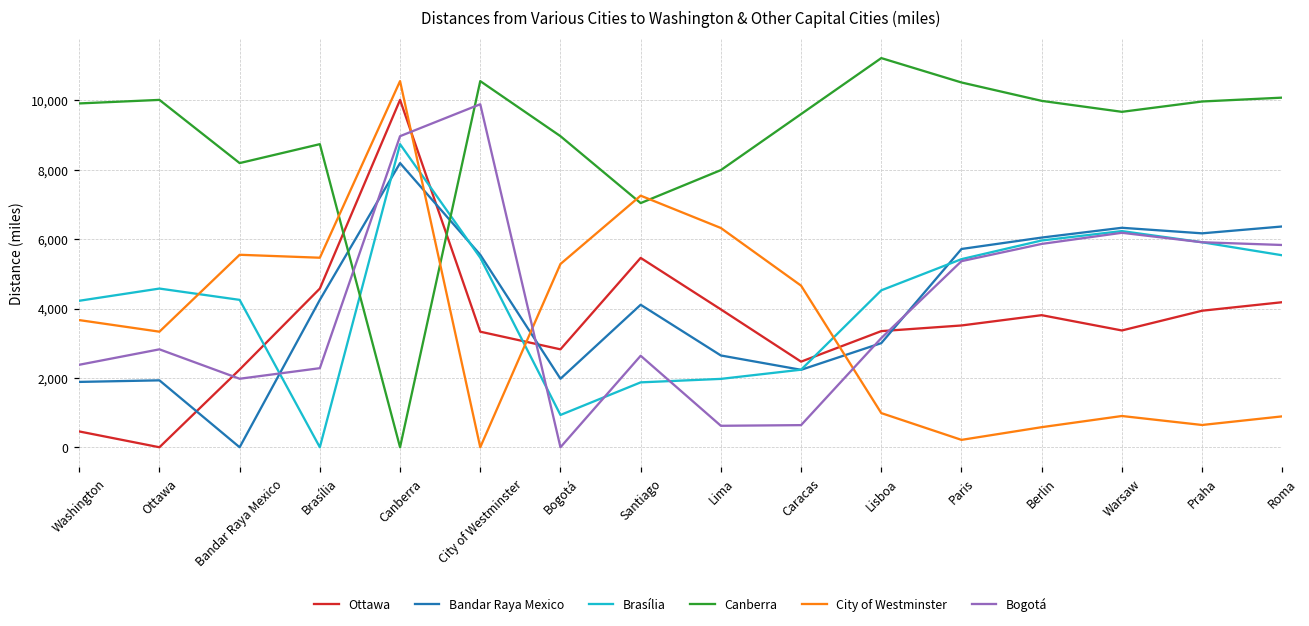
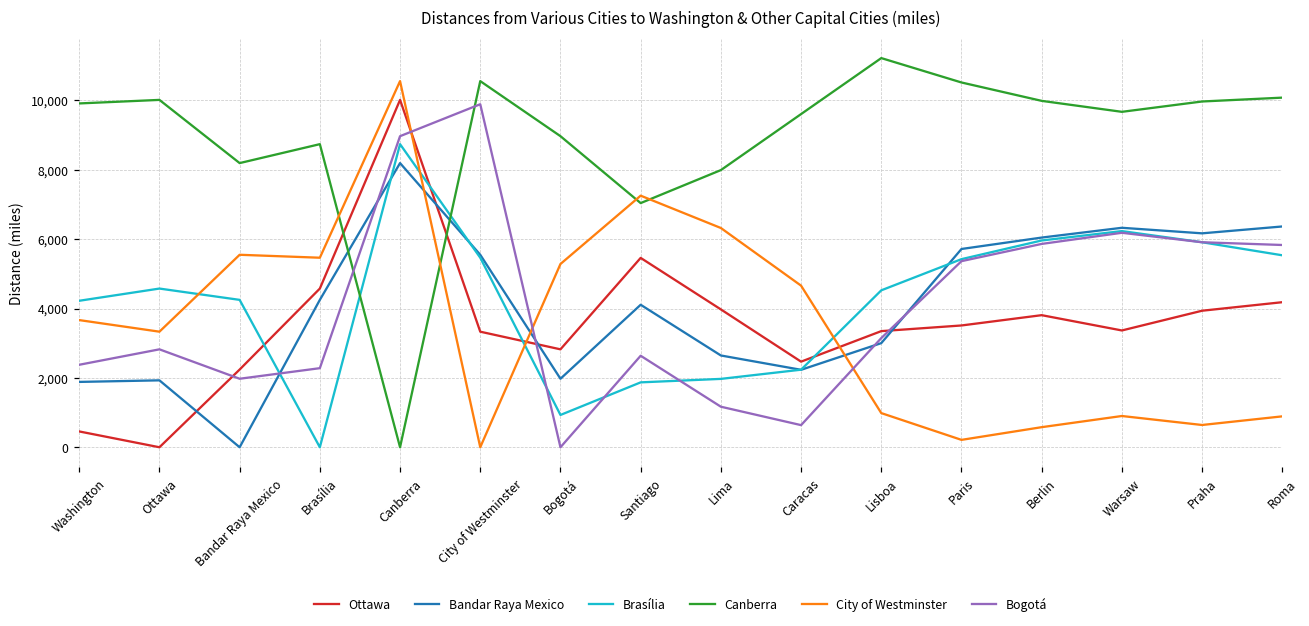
  {
    "Ottawa": {
      "Washington": "500",
      "Ottawa": "0",
      "Bandar Raya Mexico": "2,200",
      "Brasília": "4,600",
      "Canberra": "10,000",
      "City of Westminster": "3,300",
      "Bogotá": "2,800",
      "Santiago": "5,500",
      "Lima": "4,000",
      "Caracas": "2,500",
      "Lisboa": "3,300",
      "Paris": "3,500",
      "Berlin": "3,800",
      "Warsaw": "3,400",
      "Praha": "3,900",
      "Roma": "4,200"
    },
    "Bandar Raya Mexico": {
      "Washington": "1,900",
      "Ottawa": "1,900",
      "Bandar Raya Mexico": "0",
      "Brasília": "4,200",
      "Canberra": "8,200",
      "City of Westminster": "5,500",
      "Bogotá": "2,000",
      "Santiago": "4,100",
      "Lima": "2,600",
      "Lisboa": "3,000",
      "Paris": "5,700",
      "Berlin": "6,000",
      "Warsaw": "6,300",
      "Praha": "6,200",
      "Roma": "6,400"
    },
    "Brasília": {
      "Washington": "4,200",
      "Ottawa": "4,600",
      "Bandar Raya Mexico": "4,200",
      "Brasília": "0",
      "Canberra": "8,700",
      "City of Westminster": "5,500",
      "Bogotá": "900",
      "Santiago": "1,900",
      "Lima": "2,000",
      "Lisboa": "4,500",
      "Berlin": "6,000",
      "Roma": "5,500"
    },
    "Canberra": {
      "Washington": "9,900",
      "Ottawa": "10,000",
      "Bandar Raya Mexico": "8,200",
      "Brasília": "8,700",
      "Canberra": "0",
      "City of Westminster": "10,600",
      "Bogotá": "9,000",
      "Santiago": "7,000",
      "Lima": "8,000",
      "Caracas": "9,600",
      "Lisboa": "11,200",
      "Paris": "10,500",
      "Berlin": "10,000",
      "Warsaw": "9,700",
      "Praha": "10,000",
      "Roma": "10,100"
    },
    "City of Westminster": {
      "Washington": "3,700",
      "Ottawa": "3,300",
      "Bandar Raya Mexico": "5,500",
      "Brasília": "5,500",
      "Canberra": "10,600",
      "City of Westminster": "0",
      "Bogotá": "5,300",
      "Santiago": "7,300",
      "Lima": "6,300",
      "Caracas": "4,700",
      "Lisboa": "1,000",
      "Paris": "200",
      "Berlin": "600",
      "Warsaw": "900",
      "Praha": "600",
      "Roma": "900"
    },
    "Bogotá": {
      "Washington": "2,400",
      "Ottawa": "2,800",
      "Bandar Raya Mexico": "2,000",
      "Brasília": "2,300",
      "Canberra": "9,000",
      "City of Westminster": "9,900",
      "Bogotá": "0",
      "Santiago": "2,600",
-     "Lima": "600",
+     "Lima": "1,200",
      "Caracas": "600",
      "Lisboa": "3,100",
      "Berlin": "5,900",
      "Roma": "5,800"
    }
  }
